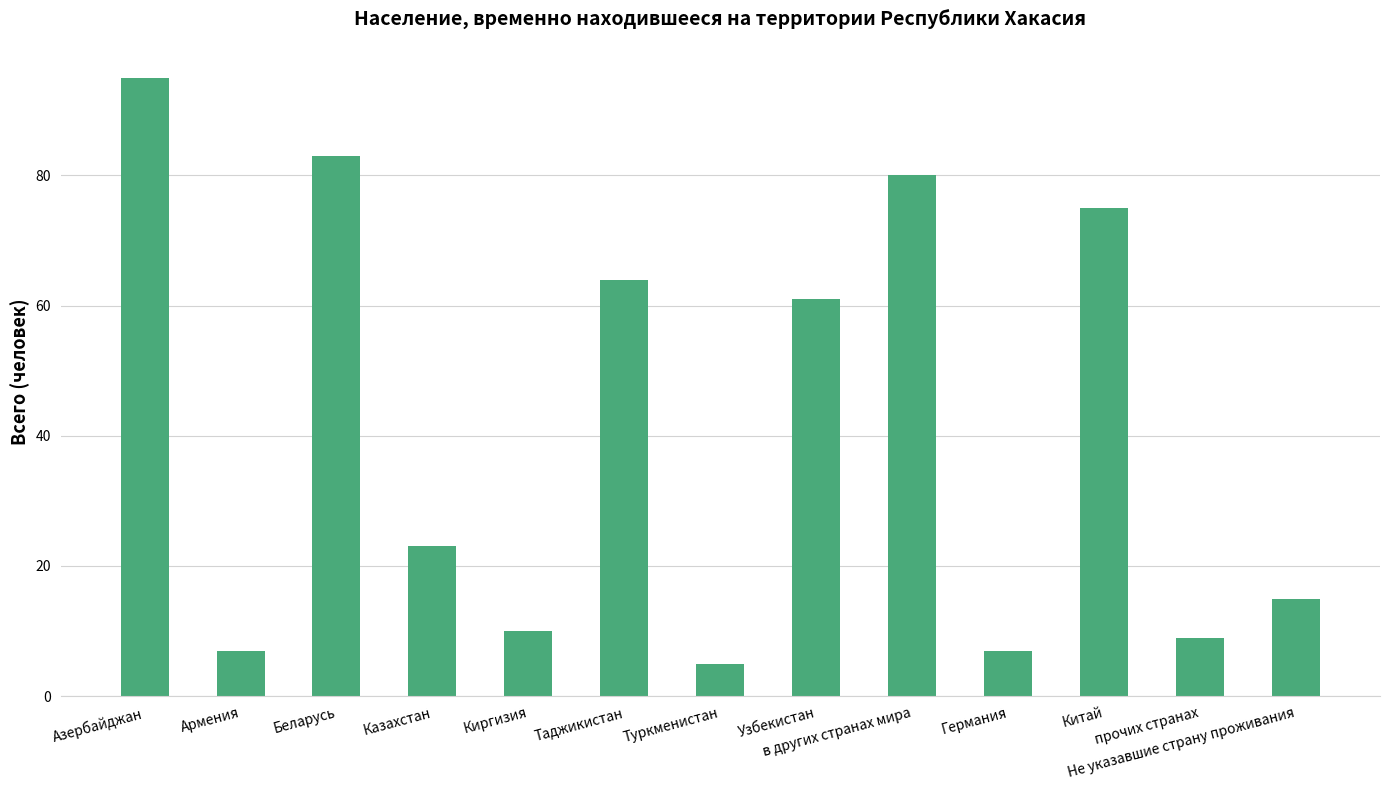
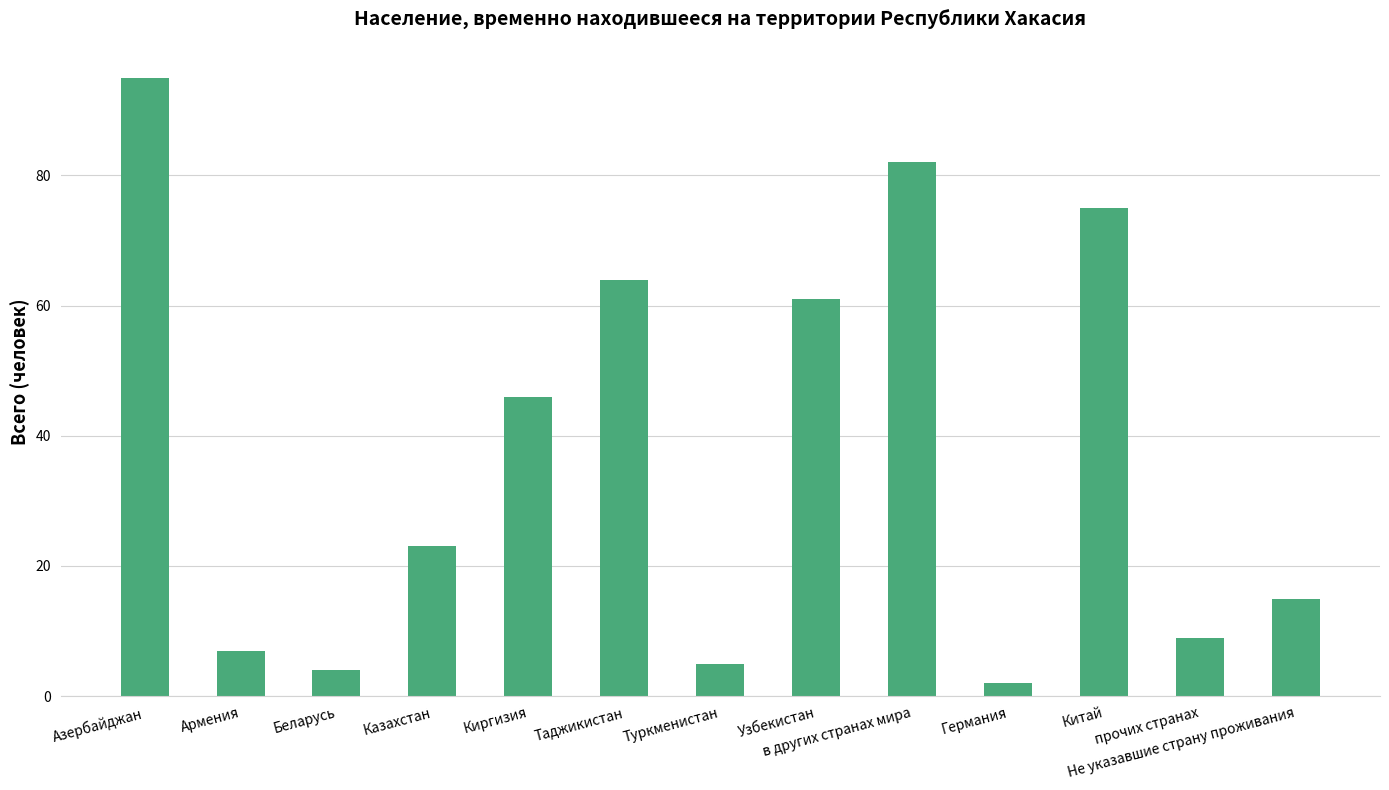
  {
    "Азербайджан": 95,
    "Армения": 7,
-   "Беларусь": 83,
+   "Беларусь": 4,
    "Казахстан": 23,
-   "Киргизия": 10,
+   "Киргизия": 46,
    "Таджикистан": 64,
    "Туркменистан": 5,
    "Узбекистан": 61,
-   "в других странах мира": 80,
-   "Германия": 7,
+   "в других странах мира": 82,
+   "Германия": 2,
    "Китай": 75,
    "прочих странах": 9,
    "Не указавшие страну проживания": 15
  }
